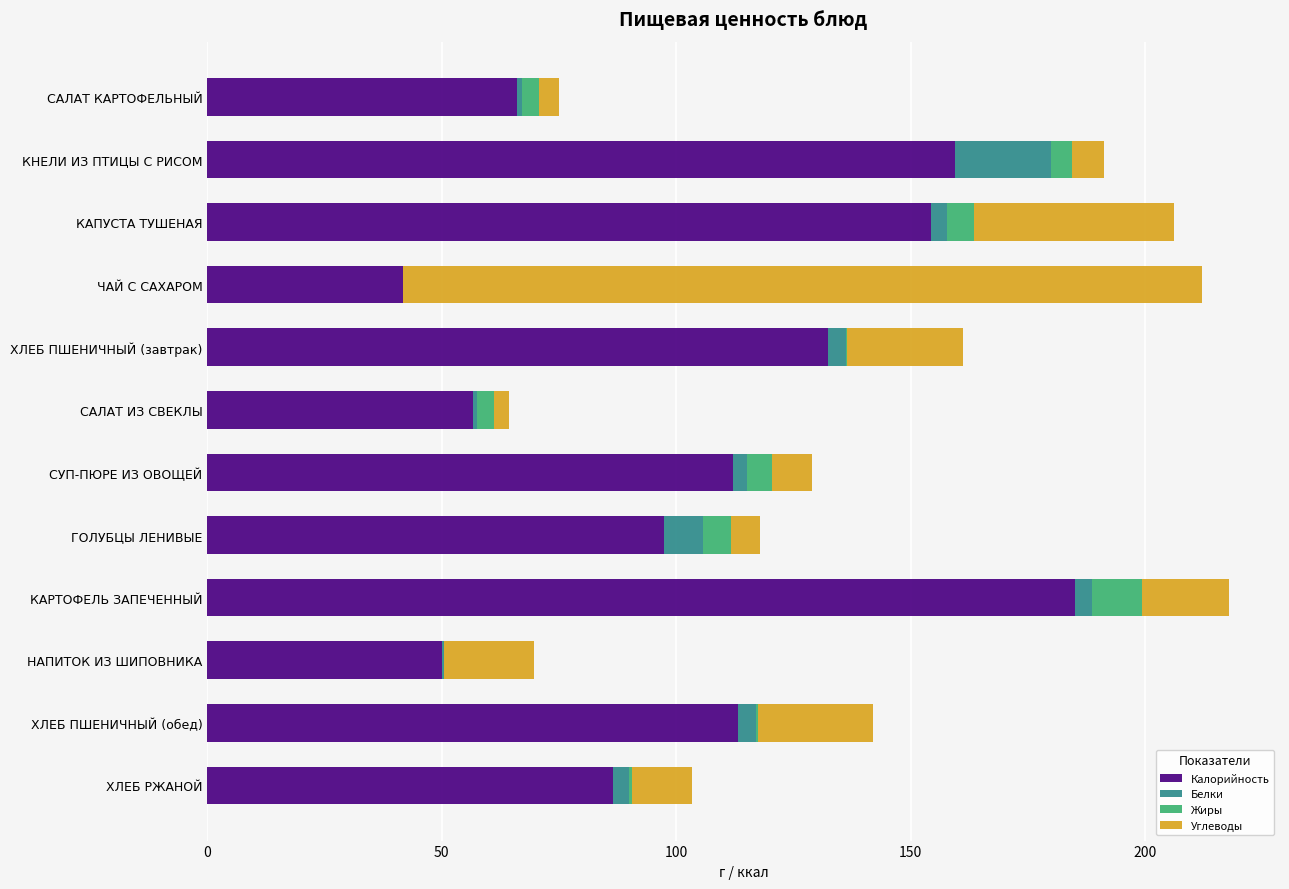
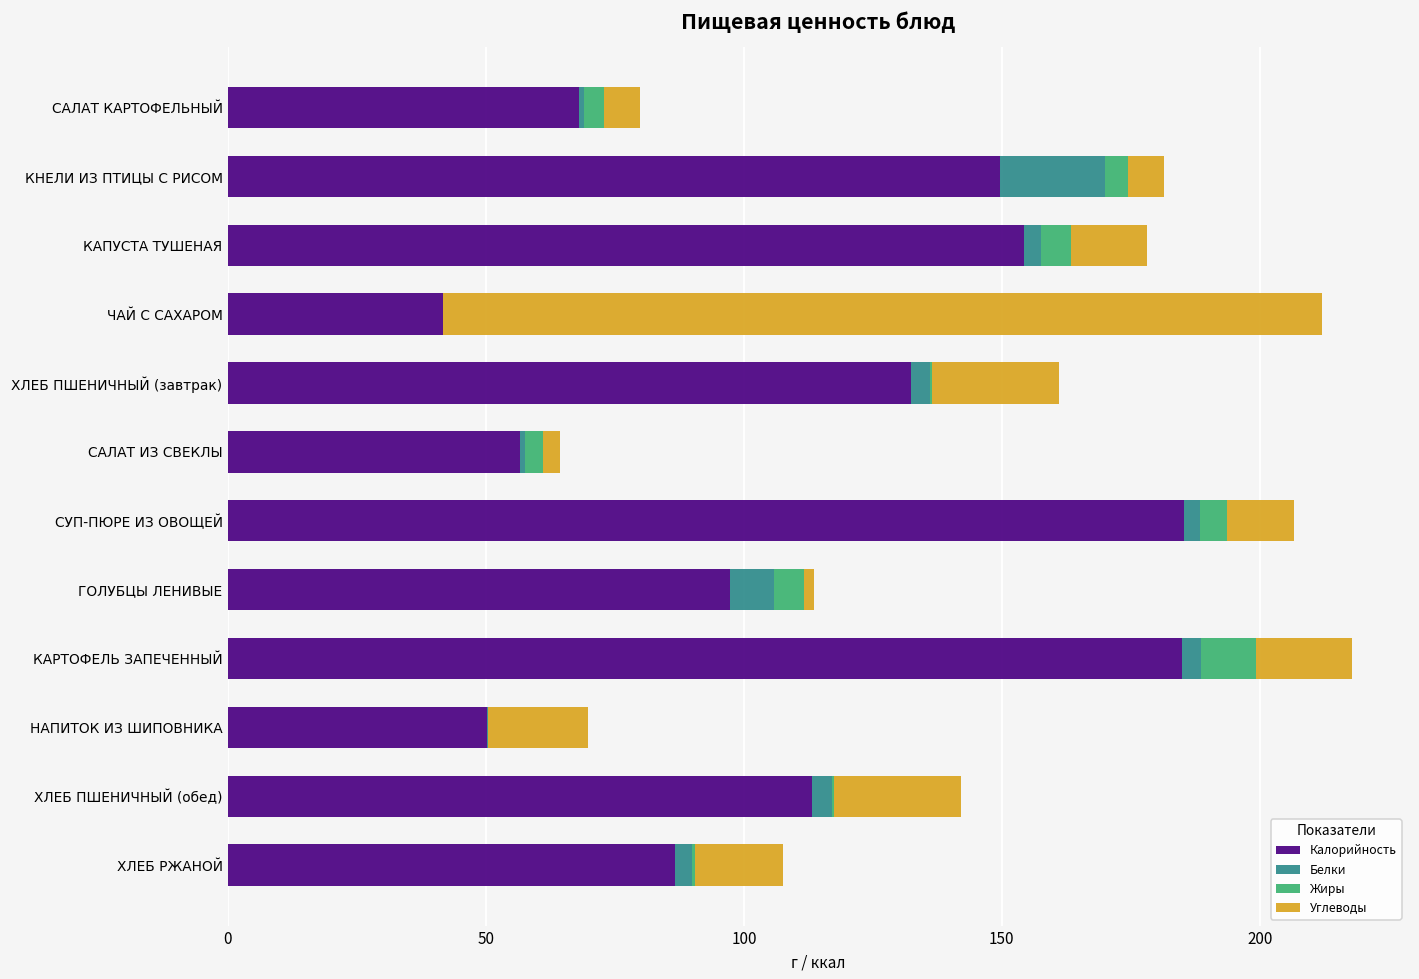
  {
    "Калорийность": {
-     "САЛАТ КАРТОФЕЛЬНЫЙ": 66,
-     "КНЕЛИ ИЗ ПТИЦЫ С РИСОМ": 159,
+     "САЛАТ КАРТОФЕЛЬНЫЙ": 68,
+     "КНЕЛИ ИЗ ПТИЦЫ С РИСОМ": 150,
      "КАПУСТА ТУШЕНАЯ": 154,
      "ЧАЙ С САХАРОМ": 42,
      "ХЛЕБ ПШЕНИЧНЫЙ (завтрак)": 132,
      "САЛАТ ИЗ СВЕКЛЫ": 57,
-     "СУП-ПЮРЕ ИЗ ОВОЩЕЙ": 112,
+     "СУП-ПЮРЕ ИЗ ОВОЩЕЙ": 185,
      "ГОЛУБЦЫ ЛЕНИВЫЕ": 97,
      "КАРТОФЕЛЬ ЗАПЕЧЕННЫЙ": 185,
      "НАПИТОК ИЗ ШИПОВНИКА": 50,
      "ХЛЕБ ПШЕНИЧНЫЙ (обед)": 113,
      "ХЛЕБ РЖАНОЙ": 87
    },
    "Углеводы": {
-     "САЛАТ КАРТОФЕЛЬНЫЙ": 4,
+     "САЛАТ КАРТОФЕЛЬНЫЙ": 7,
      "КНЕЛИ ИЗ ПТИЦЫ С РИСОМ": 7,
-     "КАПУСТА ТУШЕНАЯ": 43,
+     "КАПУСТА ТУШЕНАЯ": 15,
      "ЧАЙ С САХАРОМ": 170,
      "ХЛЕБ ПШЕНИЧНЫЙ (завтрак)": 25,
      "САЛАТ ИЗ СВЕКЛЫ": 3,
-     "СУП-ПЮРЕ ИЗ ОВОЩЕЙ": 8,
-     "ГОЛУБЦЫ ЛЕНИВЫЕ": 6,
+     "СУП-ПЮРЕ ИЗ ОВОЩЕЙ": 13,
+     "ГОЛУБЦЫ ЛЕНИВЫЕ": 2,
      "КАРТОФЕЛЬ ЗАПЕЧЕННЫЙ": 19,
      "НАПИТОК ИЗ ШИПОВНИКА": 19,
      "ХЛЕБ ПШЕНИЧНЫЙ (обед)": 25,
-     "ХЛЕБ РЖАНОЙ": 13
+     "ХЛЕБ РЖАНОЙ": 17
    }
  }
